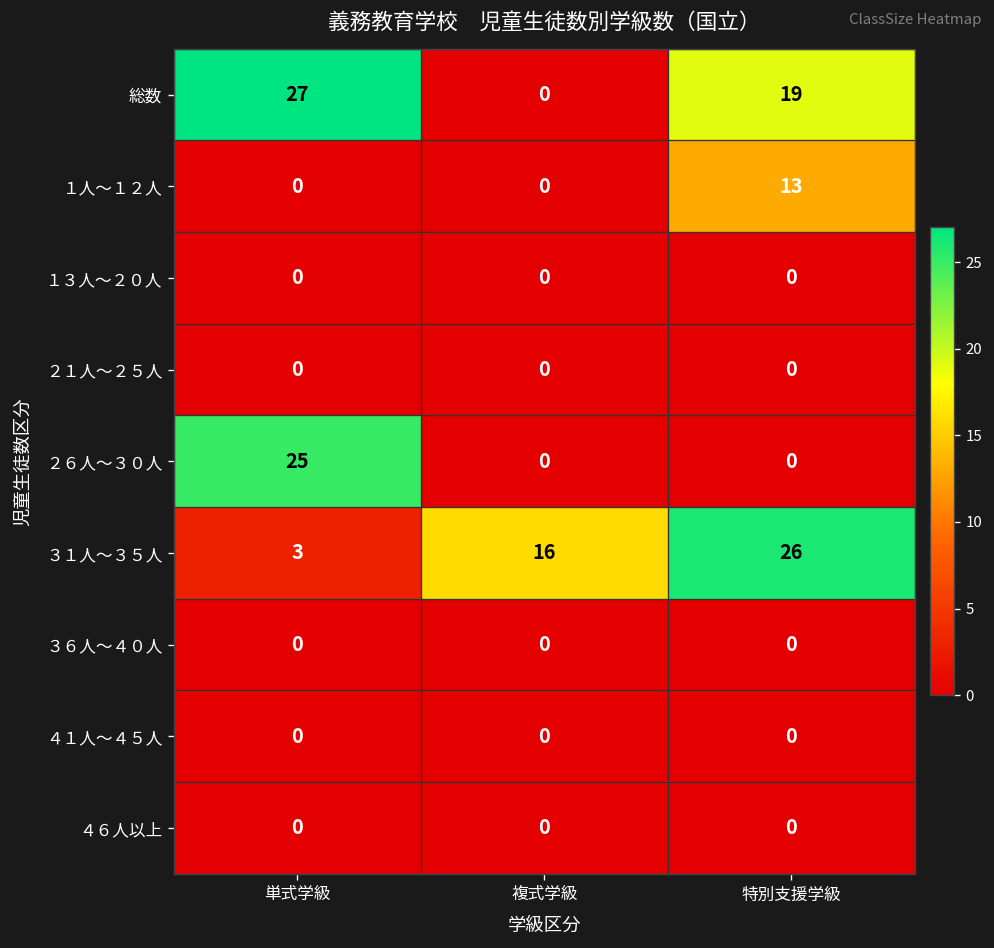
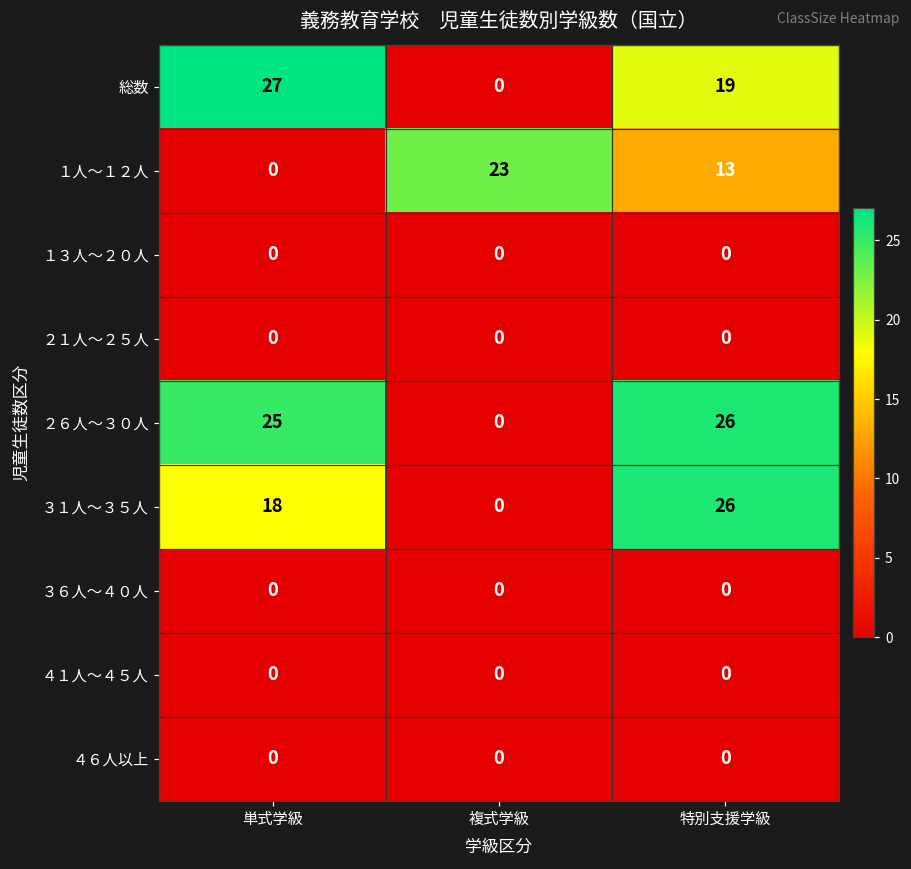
  {
    "総数": {
      "単式学級": 27,
      "複式学級": 0,
      "特別支援学級": 19
    },
    "１人～１２人": {
      "単式学級": 0,
-     "複式学級": 0,
+     "複式学級": 23,
      "特別支援学級": 13
    },
    "１３人～２０人": {
      "単式学級": 0,
      "複式学級": 0,
      "特別支援学級": 0
    },
    "２１人～２５人": {
      "単式学級": 0,
      "複式学級": 0,
      "特別支援学級": 0
    },
    "２６人～３０人": {
      "単式学級": 25,
      "複式学級": 0,
-     "特別支援学級": 0
+     "特別支援学級": 26
    },
    "３１人～３５人": {
-     "単式学級": 3,
-     "複式学級": 16,
+     "単式学級": 18,
+     "複式学級": 0,
      "特別支援学級": 26
    },
    "３６人～４０人": {
      "単式学級": 0,
      "複式学級": 0,
      "特別支援学級": 0
    },
    "４１人～４５人": {
      "単式学級": 0,
      "複式学級": 0,
      "特別支援学級": 0
    },
    "４６人以上": {
      "単式学級": 0,
      "複式学級": 0,
      "特別支援学級": 0
    }
  }
